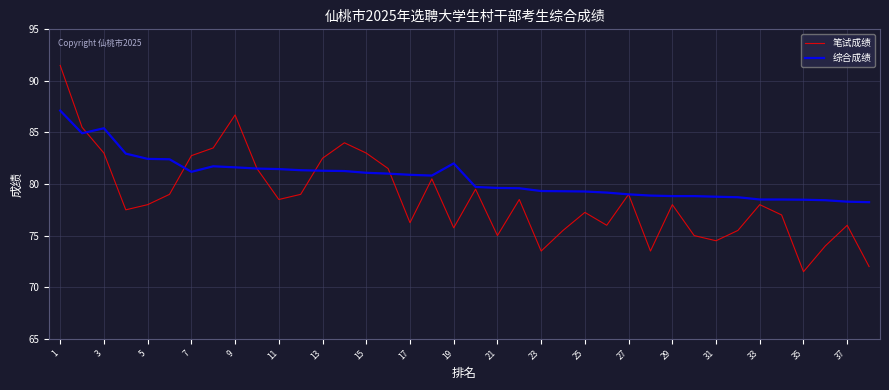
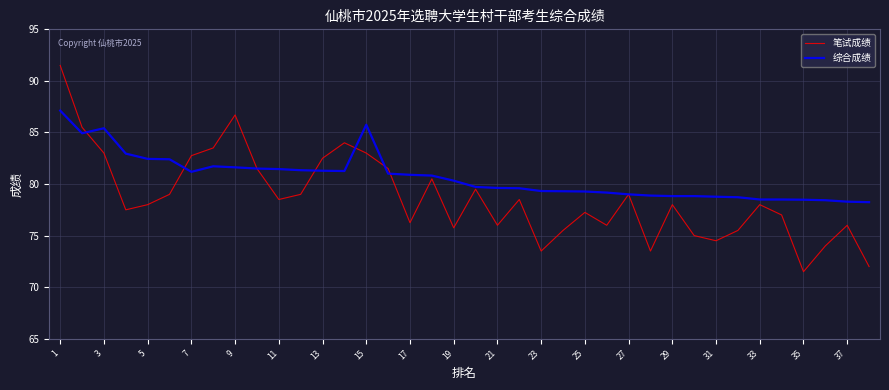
  {
    "笔试成绩": {
      "1": 91.5,
      "3": 83,
      "5": 78,
      "7": 82.8,
      "9": 86.7,
      "11": 78.5,
      "13": 82.5,
      "15": 83,
      "17": 76.3,
      "19": 75.8,
-     "21": 75,
+     "21": 76,
      "23": 73.5,
      "25": 77.3,
      "29": 78,
      "31": 74.5,
      "33": 78,
      "35": 71.5,
      "37": 76
    },
    "综合成绩": {
      "1": 87.1,
      "3": 85.4,
      "5": 82.4,
      "7": 81.2,
      "9": 81.6,
      "11": 81.5,
      "13": 81.3,
-     "15": 81.1,
+     "15": 85.8,
      "17": 80.9,
-     "19": 82.0,
+     "19": 80.3,
      "21": 79.6,
      "23": 79.3,
      "25": 79.3,
      "29": 78.8,
      "31": 78.8,
      "33": 78.5,
      "35": 78.5,
      "37": 78.3
    }
  }
